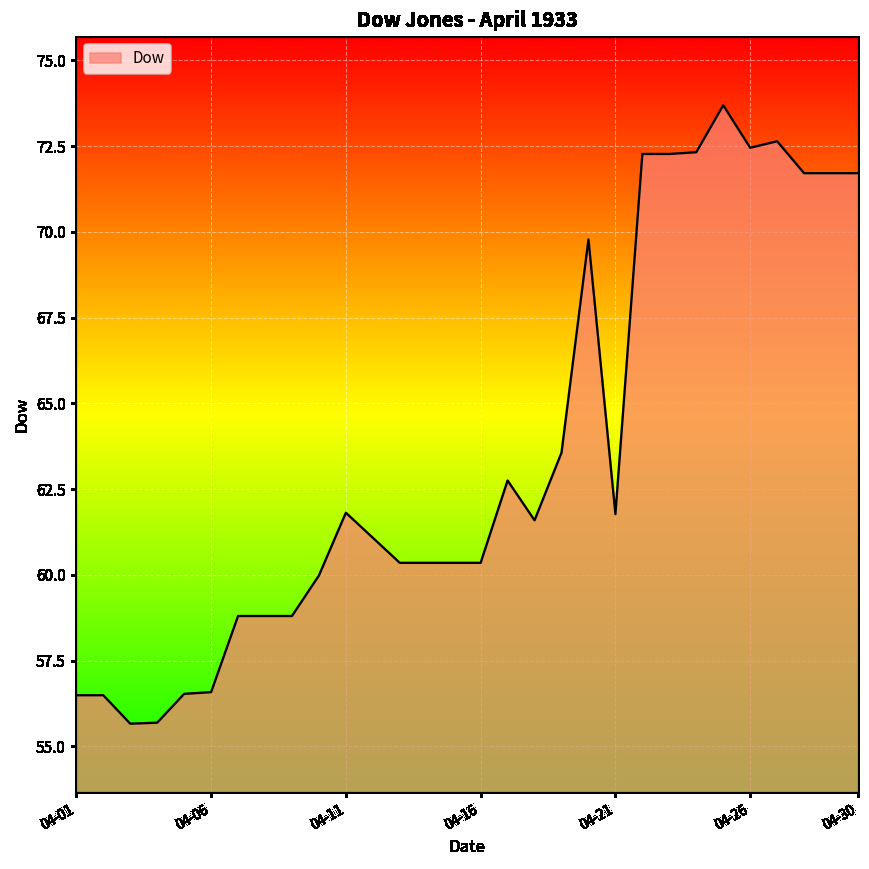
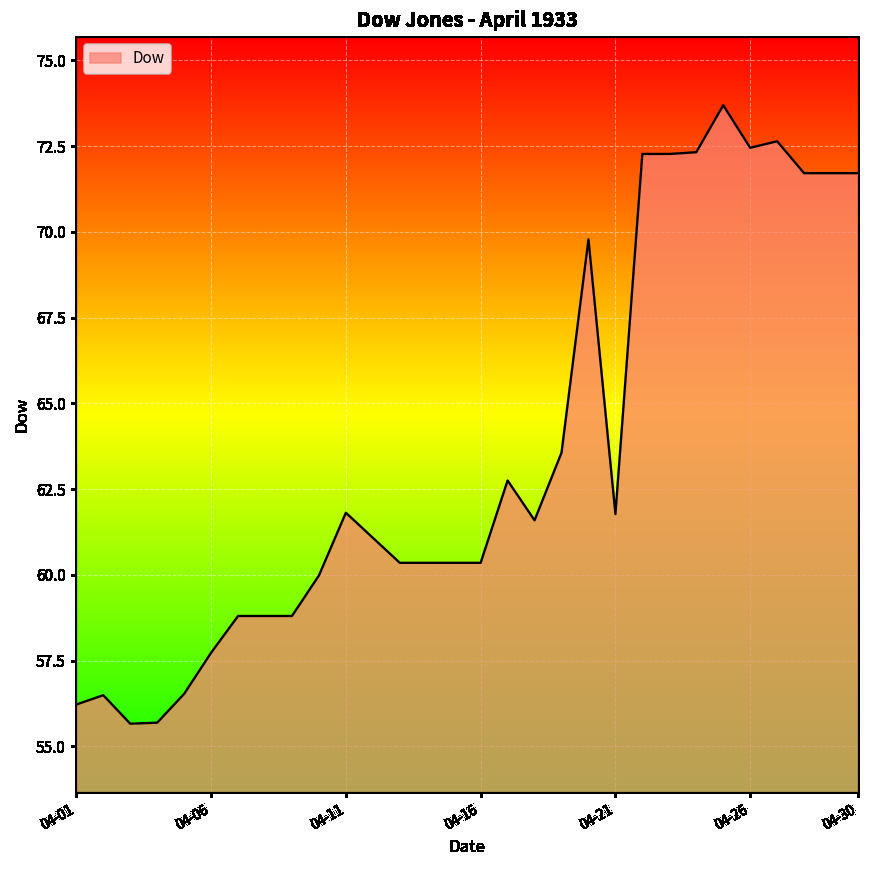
  {
-   "04-01": 56.5,
-   "04-06": 56.6,
+   "04-01": 56.2,
+   "04-06": 57.7,
    "04-11": 61.8,
    "04-16": 60.4,
    "04-21": 61.8,
    "04-26": 72.5,
    "04-30": 71.7
  }
